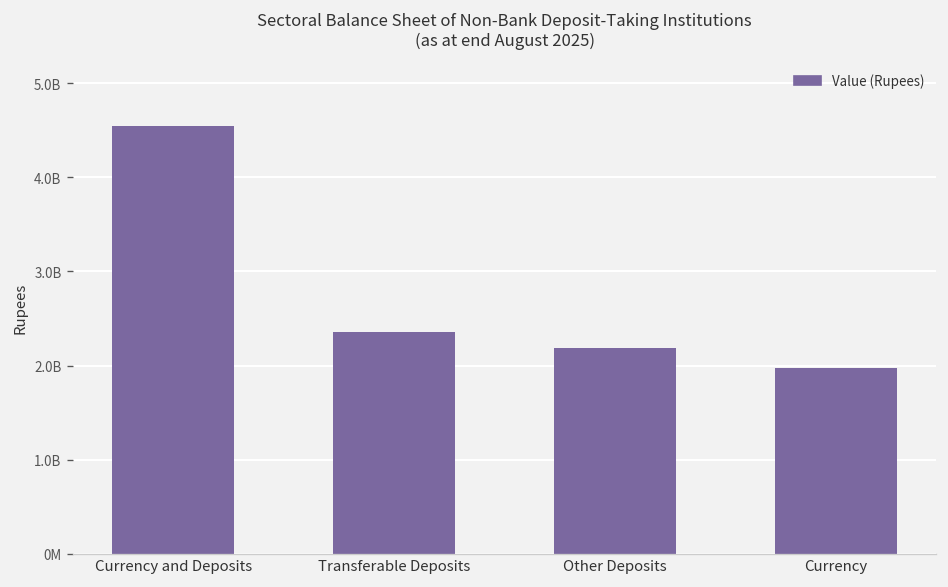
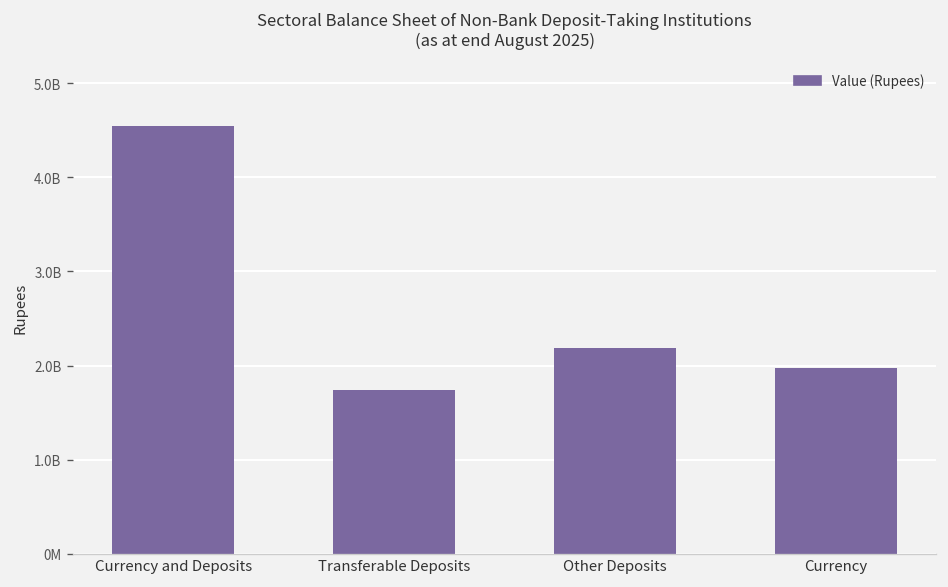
  {
    "Currency and Deposits": 4600000000,
-   "Transferable Deposits": 2400000000,
+   "Transferable Deposits": 1700000000,
    "Other Deposits": 2200000000,
    "Currency": 2000000000
  }
